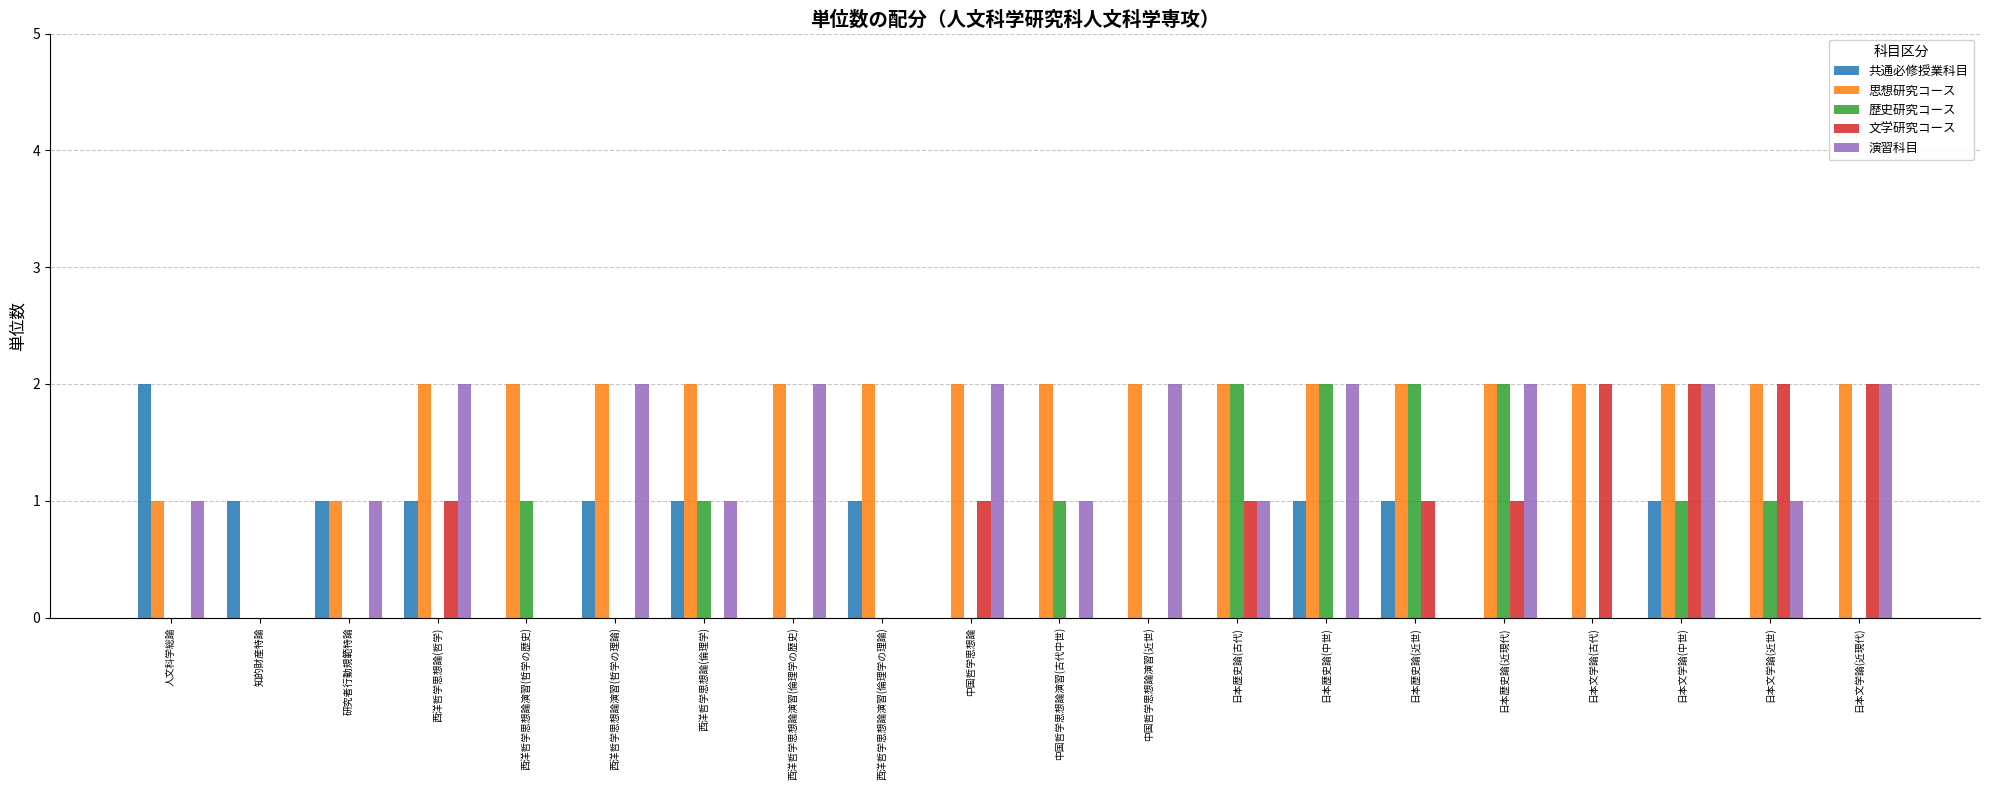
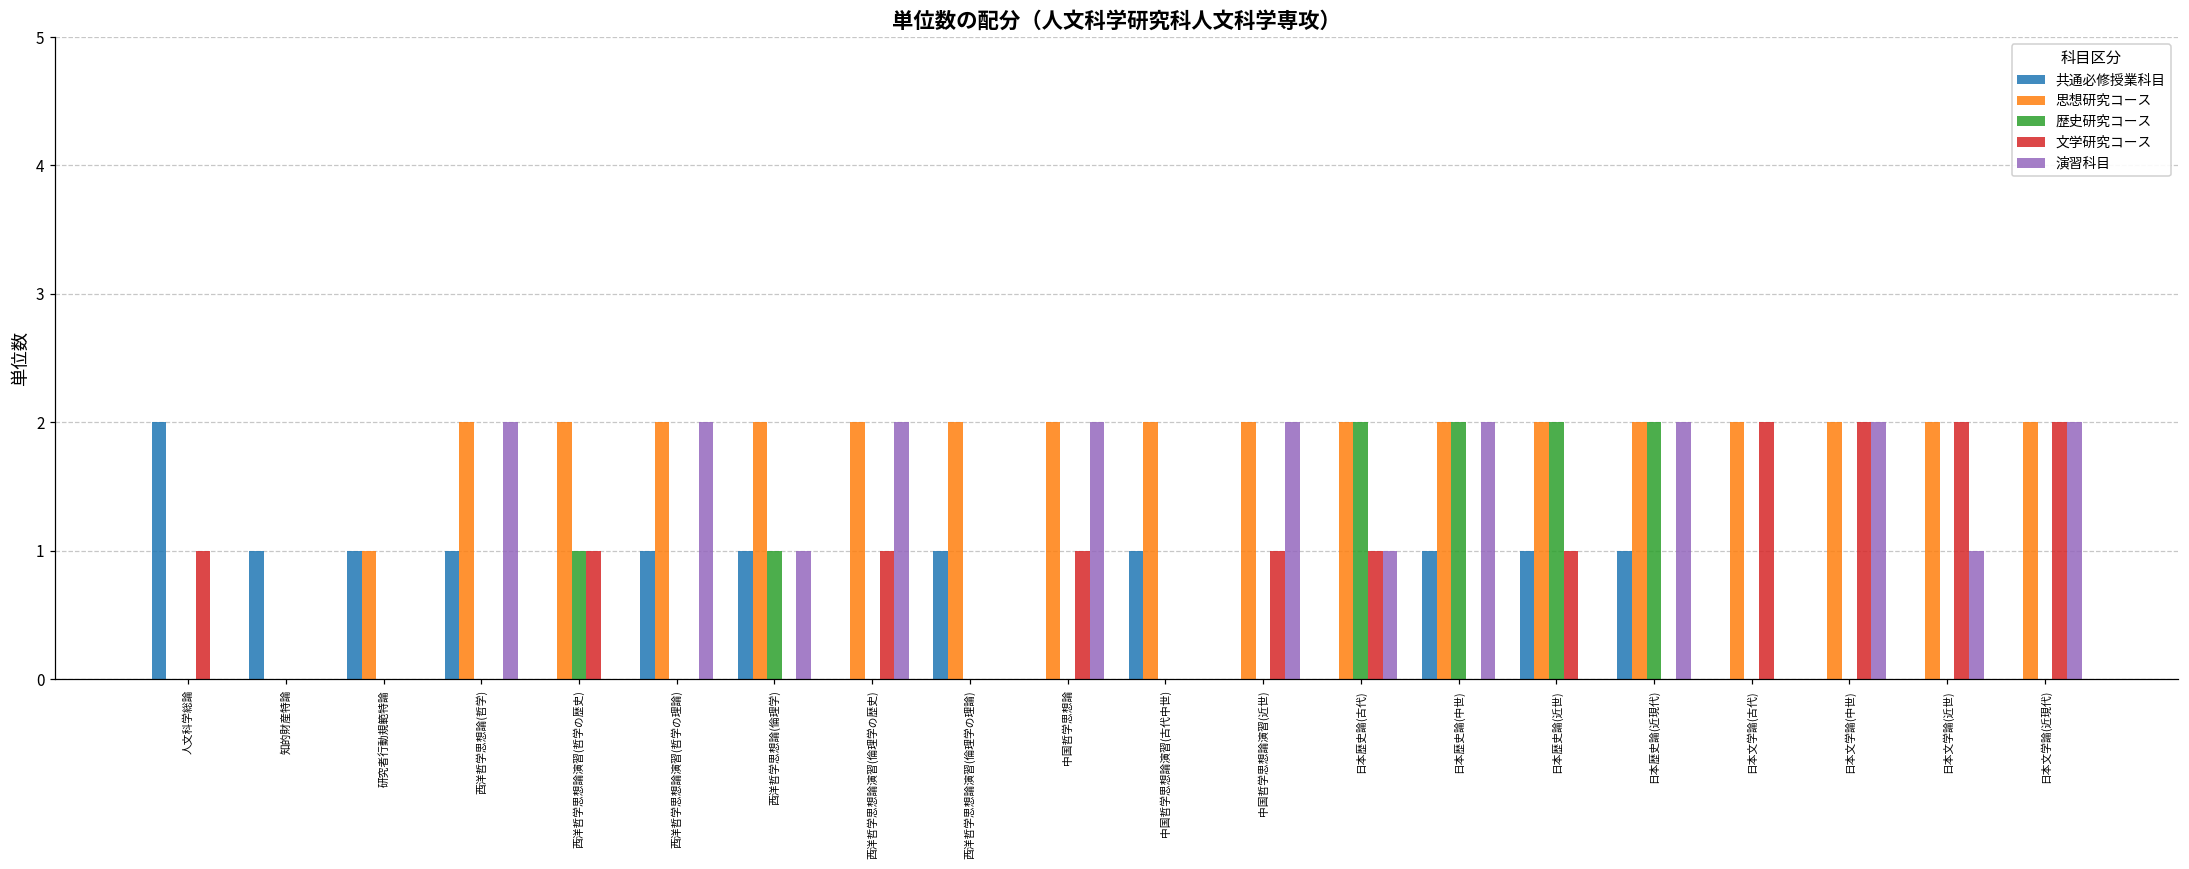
  {
    "共通必修授業科目": {
      "人文科学総論": 2,
      "知的財産特論": 1,
      "研究者行動規範特論": 1,
      "西洋哲学思想論(哲学)": 1,
      "西洋哲学思想論演習(哲学の歴史)": 0,
      "西洋哲学思想論演習(哲学の理論)": 1,
      "西洋哲学思想論(倫理学)": 1,
      "西洋哲学思想論演習(倫理学の歴史)": 0,
      "西洋哲学思想論演習(倫理学の理論)": 1,
      "中国哲学思想論": 0,
-     "中国哲学思想論演習(古代中世)": 0,
+     "中国哲学思想論演習(古代中世)": 1,
      "中国哲学思想論演習(近世)": 0,
      "日本歴史論(古代)": 0,
      "日本歴史論(中世)": 1,
      "日本歴史論(近世)": 1,
-     "日本歴史論(近現代)": 0,
+     "日本歴史論(近現代)": 1,
      "日本文学論(古代)": 0,
-     "日本文学論(中世)": 1,
+     "日本文学論(中世)": 0,
      "日本文学論(近世)": 0,
      "日本文学論(近現代)": 0
    },
    "思想研究コース": {
-     "人文科学総論": 1,
+     "人文科学総論": 0,
      "知的財産特論": 0,
      "研究者行動規範特論": 1,
      "西洋哲学思想論(哲学)": 2,
      "西洋哲学思想論演習(哲学の歴史)": 2,
      "西洋哲学思想論演習(哲学の理論)": 2,
      "西洋哲学思想論(倫理学)": 2,
      "西洋哲学思想論演習(倫理学の歴史)": 2,
      "西洋哲学思想論演習(倫理学の理論)": 2,
      "中国哲学思想論": 2,
      "中国哲学思想論演習(古代中世)": 2,
      "中国哲学思想論演習(近世)": 2,
      "日本歴史論(古代)": 2,
      "日本歴史論(中世)": 2,
      "日本歴史論(近世)": 2,
      "日本歴史論(近現代)": 2,
      "日本文学論(古代)": 2,
      "日本文学論(中世)": 2,
      "日本文学論(近世)": 2,
      "日本文学論(近現代)": 2
    },
    "歴史研究コース": {
      "人文科学総論": 0,
      "知的財産特論": 0,
      "研究者行動規範特論": 0,
      "西洋哲学思想論(哲学)": 0,
      "西洋哲学思想論演習(哲学の歴史)": 1,
      "西洋哲学思想論演習(哲学の理論)": 0,
      "西洋哲学思想論(倫理学)": 1,
      "西洋哲学思想論演習(倫理学の歴史)": 0,
      "西洋哲学思想論演習(倫理学の理論)": 0,
      "中国哲学思想論": 0,
-     "中国哲学思想論演習(古代中世)": 1,
+     "中国哲学思想論演習(古代中世)": 0,
      "中国哲学思想論演習(近世)": 0,
      "日本歴史論(古代)": 2,
      "日本歴史論(中世)": 2,
      "日本歴史論(近世)": 2,
      "日本歴史論(近現代)": 2,
      "日本文学論(古代)": 0,
-     "日本文学論(中世)": 1,
-     "日本文学論(近世)": 1,
+     "日本文学論(中世)": 0,
+     "日本文学論(近世)": 0,
      "日本文学論(近現代)": 0
    },
    "文学研究コース": {
-     "人文科学総論": 0,
+     "人文科学総論": 1,
      "知的財産特論": 0,
      "研究者行動規範特論": 0,
-     "西洋哲学思想論(哲学)": 1,
-     "西洋哲学思想論演習(哲学の歴史)": 0,
+     "西洋哲学思想論(哲学)": 0,
+     "西洋哲学思想論演習(哲学の歴史)": 1,
      "西洋哲学思想論演習(哲学の理論)": 0,
      "西洋哲学思想論(倫理学)": 0,
-     "西洋哲学思想論演習(倫理学の歴史)": 0,
+     "西洋哲学思想論演習(倫理学の歴史)": 1,
      "西洋哲学思想論演習(倫理学の理論)": 0,
      "中国哲学思想論": 1,
      "中国哲学思想論演習(古代中世)": 0,
-     "中国哲学思想論演習(近世)": 0,
+     "中国哲学思想論演習(近世)": 1,
      "日本歴史論(古代)": 1,
      "日本歴史論(中世)": 0,
      "日本歴史論(近世)": 1,
-     "日本歴史論(近現代)": 1,
+     "日本歴史論(近現代)": 0,
      "日本文学論(古代)": 2,
      "日本文学論(中世)": 2,
      "日本文学論(近世)": 2,
      "日本文学論(近現代)": 2
    },
    "演習科目": {
-     "人文科学総論": 1,
+     "人文科学総論": 0,
      "知的財産特論": 0,
-     "研究者行動規範特論": 1,
+     "研究者行動規範特論": 0,
      "西洋哲学思想論(哲学)": 2,
      "西洋哲学思想論演習(哲学の歴史)": 0,
      "西洋哲学思想論演習(哲学の理論)": 2,
      "西洋哲学思想論(倫理学)": 1,
      "西洋哲学思想論演習(倫理学の歴史)": 2,
      "西洋哲学思想論演習(倫理学の理論)": 0,
      "中国哲学思想論": 2,
-     "中国哲学思想論演習(古代中世)": 1,
+     "中国哲学思想論演習(古代中世)": 0,
      "中国哲学思想論演習(近世)": 2,
      "日本歴史論(古代)": 1,
      "日本歴史論(中世)": 2,
      "日本歴史論(近世)": 0,
      "日本歴史論(近現代)": 2,
      "日本文学論(古代)": 0,
      "日本文学論(中世)": 2,
      "日本文学論(近世)": 1,
      "日本文学論(近現代)": 2
    }
  }
